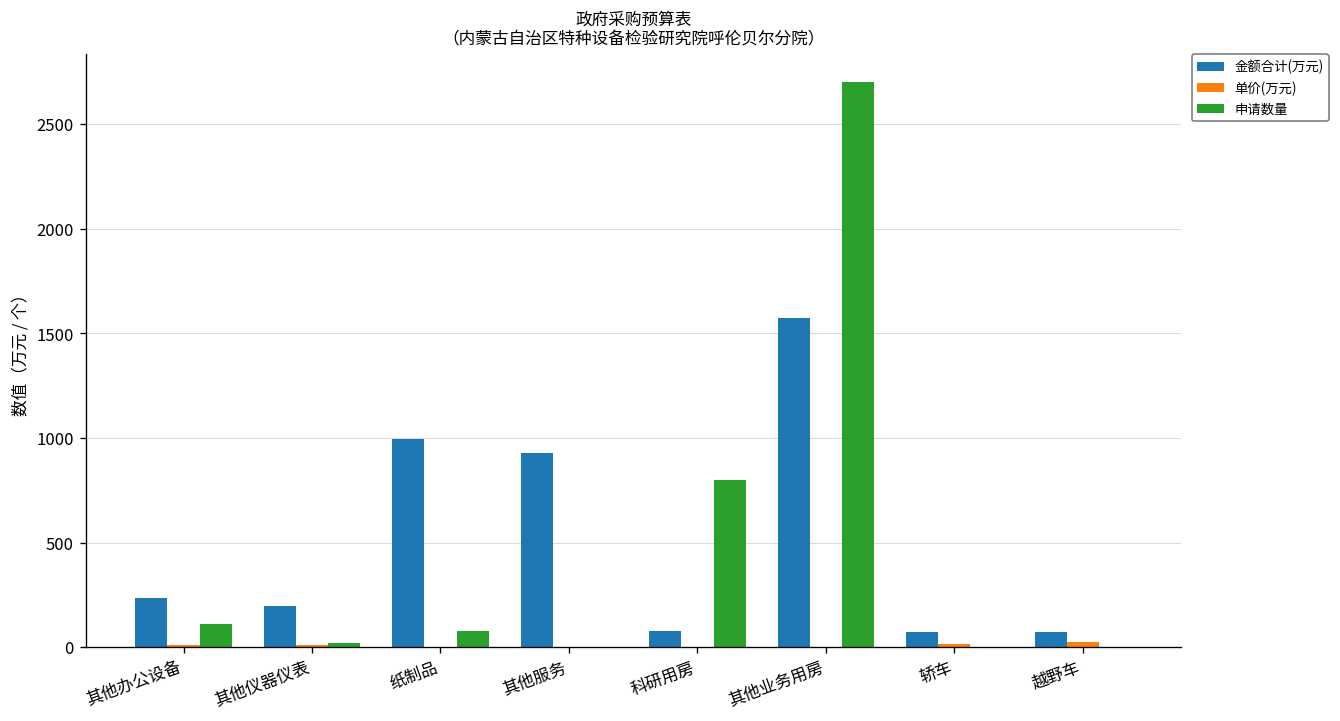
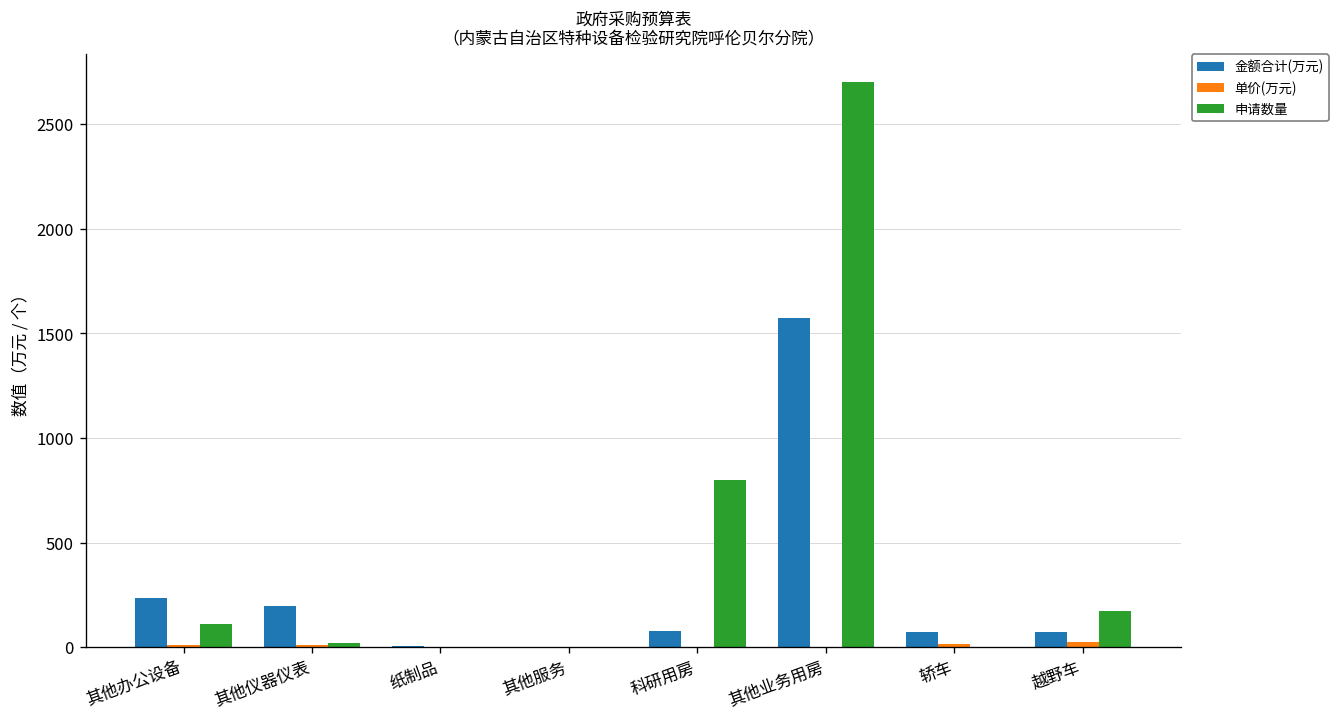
  {
    "金额合计(万元)": {
      "其他办公设备": 240,
      "其他仪器仪表": 200,
-     "纸制品": 990,
-     "其他服务": 930,
+     "纸制品": 0,
+     "其他服务": 0,
      "科研用房": 80,
      "其他业务用房": 1570,
      "轿车": 70,
      "越野车": 80
    },
    "单价(万元)": {
      "轿车": 20,
      "越野车": 30
    },
    "申请数量": {
      "其他办公设备": 110,
      "其他仪器仪表": 20,
-     "纸制品": 80,
+     "纸制品": 0,
      "科研用房": 800,
      "其他业务用房": 2700,
-     "越野车": 0
+     "越野车": 180
    }
  }
